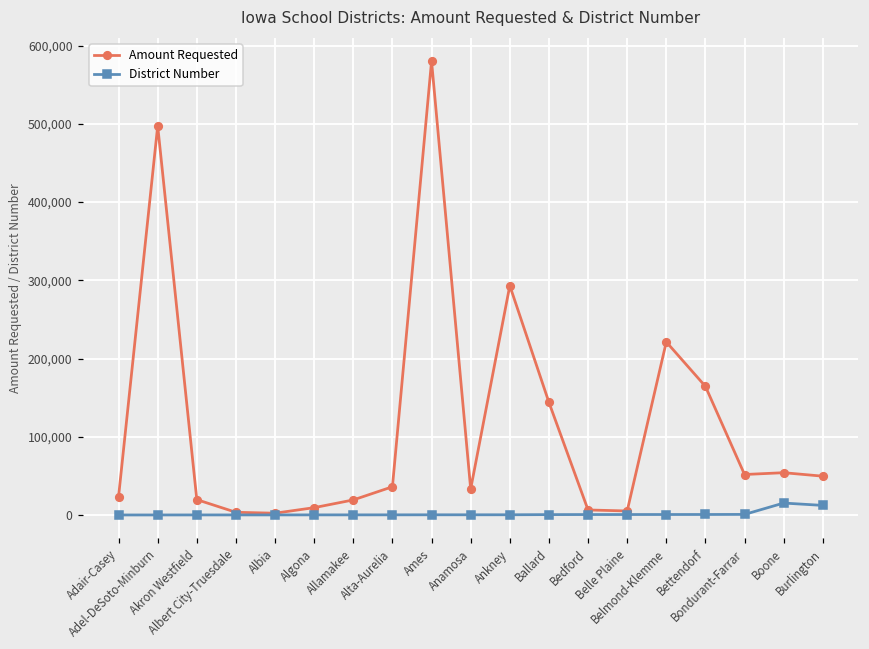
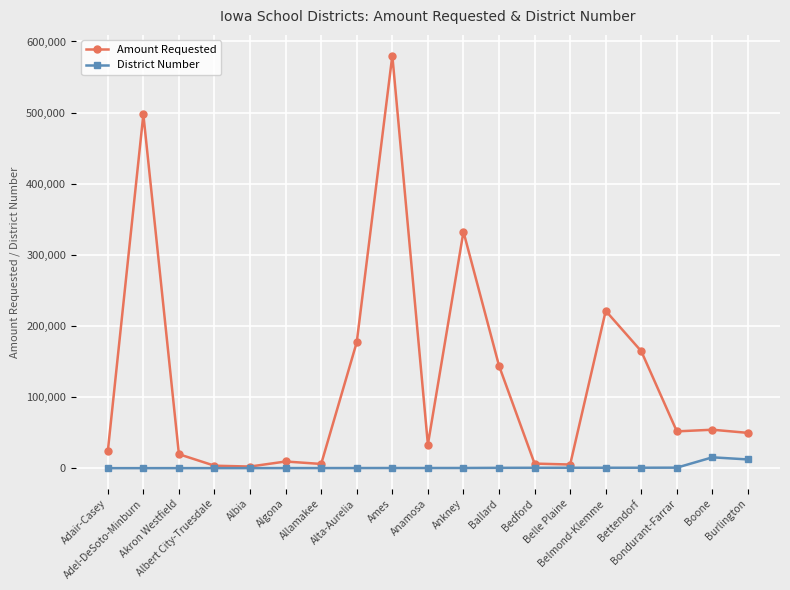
  {
    "Amount Requested": {
      "Adair-Casey": "20,000",
      "Adel-DeSoto-Minburn": "500,000",
      "Akron Westfield": "20,000",
      "Algona": "10,000",
-     "Allamakee": "20,000",
-     "Alta-Aurelia": "40,000",
+     "Allamakee": "10,000",
+     "Alta-Aurelia": "180,000",
      "Ames": "580,000",
      "Anamosa": "30,000",
-     "Ankney": "290,000",
+     "Ankney": "330,000",
      "Ballard": "140,000",
      "Bedford": "10,000",
      "Belle Plaine": "10,000",
      "Belmond-Klemme": "220,000",
      "Bettendorf": "160,000",
      "Bondurant-Farrar": "50,000",
      "Boone": "50,000",
      "Burlington": "50,000"
    },
    "District Number": {
      "Adair-Casey": "0",
      "Adel-DeSoto-Minburn": "0",
      "Akron Westfield": "0",
      "Algona": "0",
      "Allamakee": "0",
      "Alta-Aurelia": "0",
      "Ames": "0",
      "Anamosa": "0",
      "Ankney": "0",
      "Ballard": "0",
      "Bedford": "0",
      "Belle Plaine": "0",
      "Belmond-Klemme": "0",
      "Bettendorf": "0",
      "Bondurant-Farrar": "0",
      "Boone": "20,000",
      "Burlington": "10,000"
    }
  }
